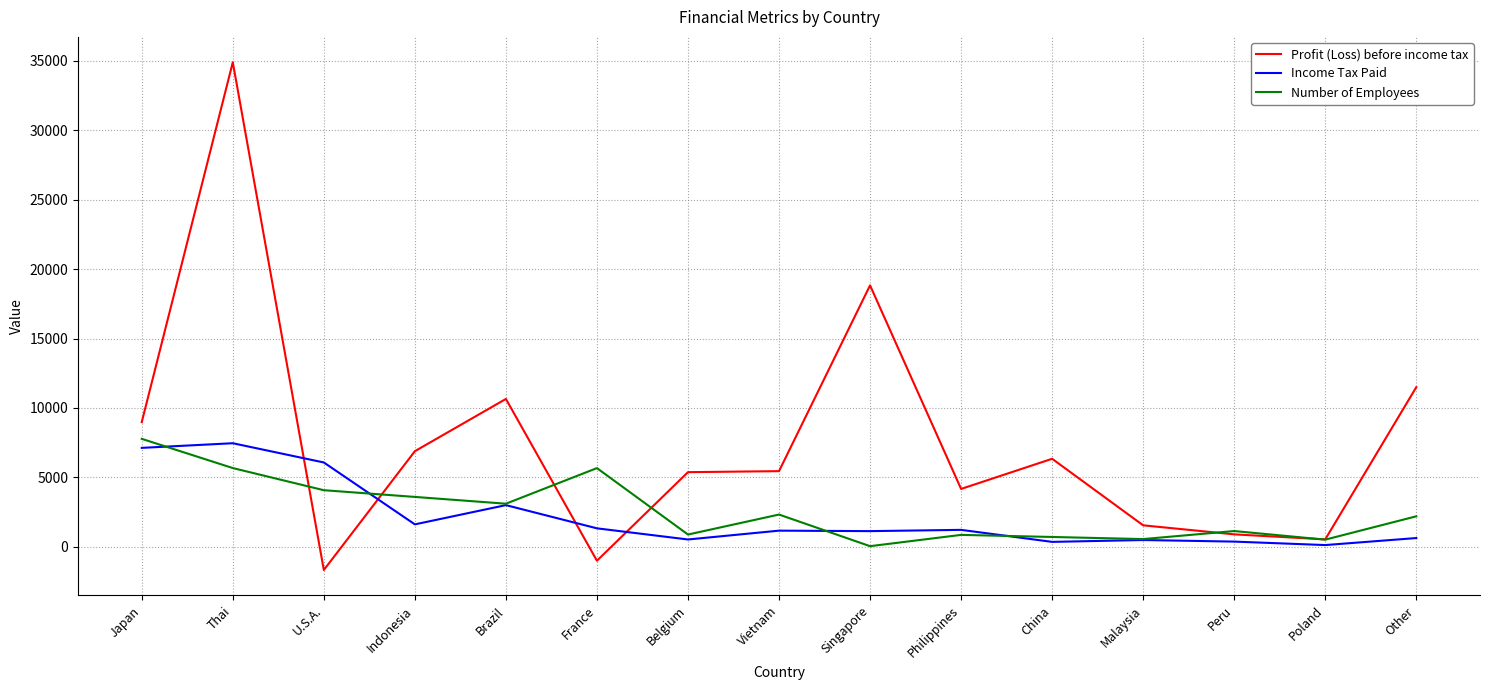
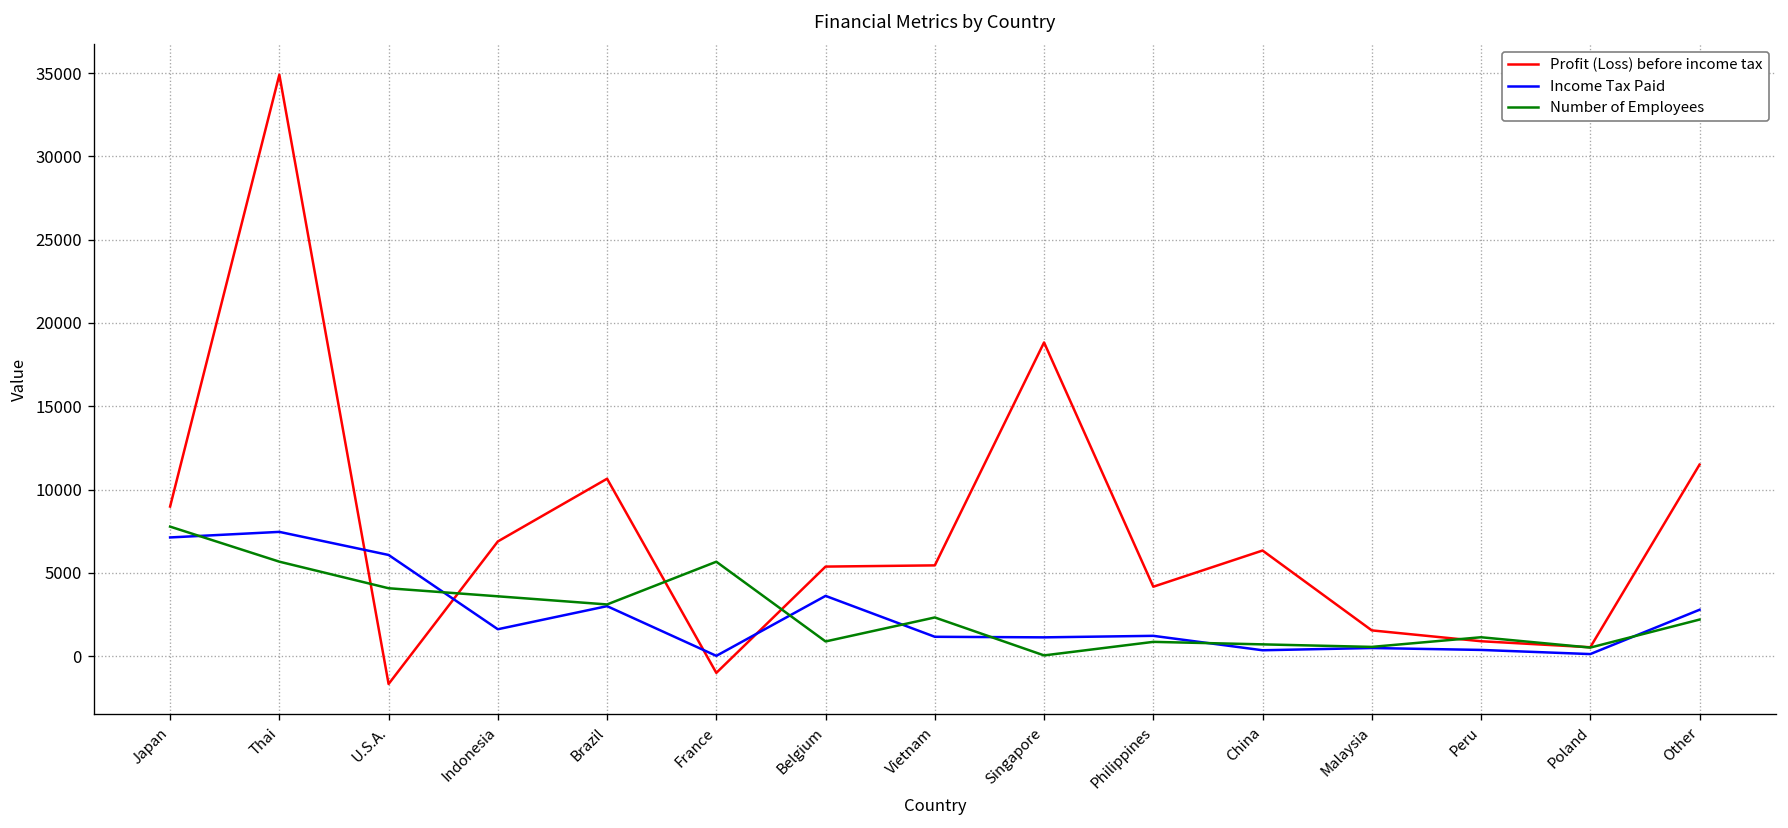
  {
    "Profit (Loss) before income tax": {
      "Japan": 9000,
      "Thai": 34900,
      "U.S.A.": -1700,
      "Indonesia": 6900,
      "Brazil": 10700,
      "France": -1000,
      "Belgium": 5400,
      "Vietnam": 5400,
      "Singapore": 18800,
      "Philippines": 4200,
      "China": 6300,
      "Malaysia": 1500,
      "Peru": 900,
      "Other": 11500
    },
    "Income Tax Paid": {
      "Japan": 7100,
      "Thai": 7500,
      "U.S.A.": 6100,
      "Indonesia": 1600,
-     "France": 1300,
-     "Belgium": 500,
+     "France": 0,
+     "Belgium": 3600,
      "Vietnam": 1200,
      "Singapore": 1100,
      "Philippines": 1200,
      "China": 400,
      "Peru": 400,
      "Poland": 100,
-     "Other": 600
+     "Other": 2800
    },
    "Number of Employees": {
      "Japan": 7800,
      "Thai": 5700,
      "U.S.A.": 4100,
      "Indonesia": 3600,
      "France": 5700,
      "Belgium": 900,
      "Vietnam": 2300,
      "Singapore": 0,
      "Philippines": 900,
      "China": 700,
      "Peru": 1100,
      "Other": 2200
    }
  }
